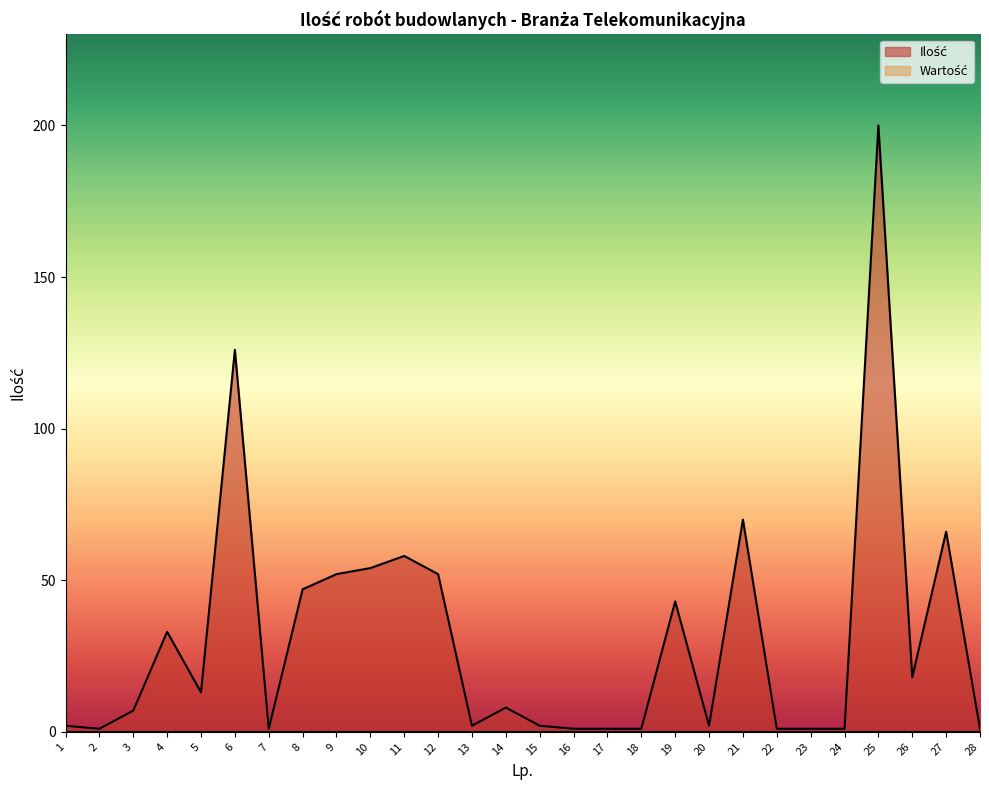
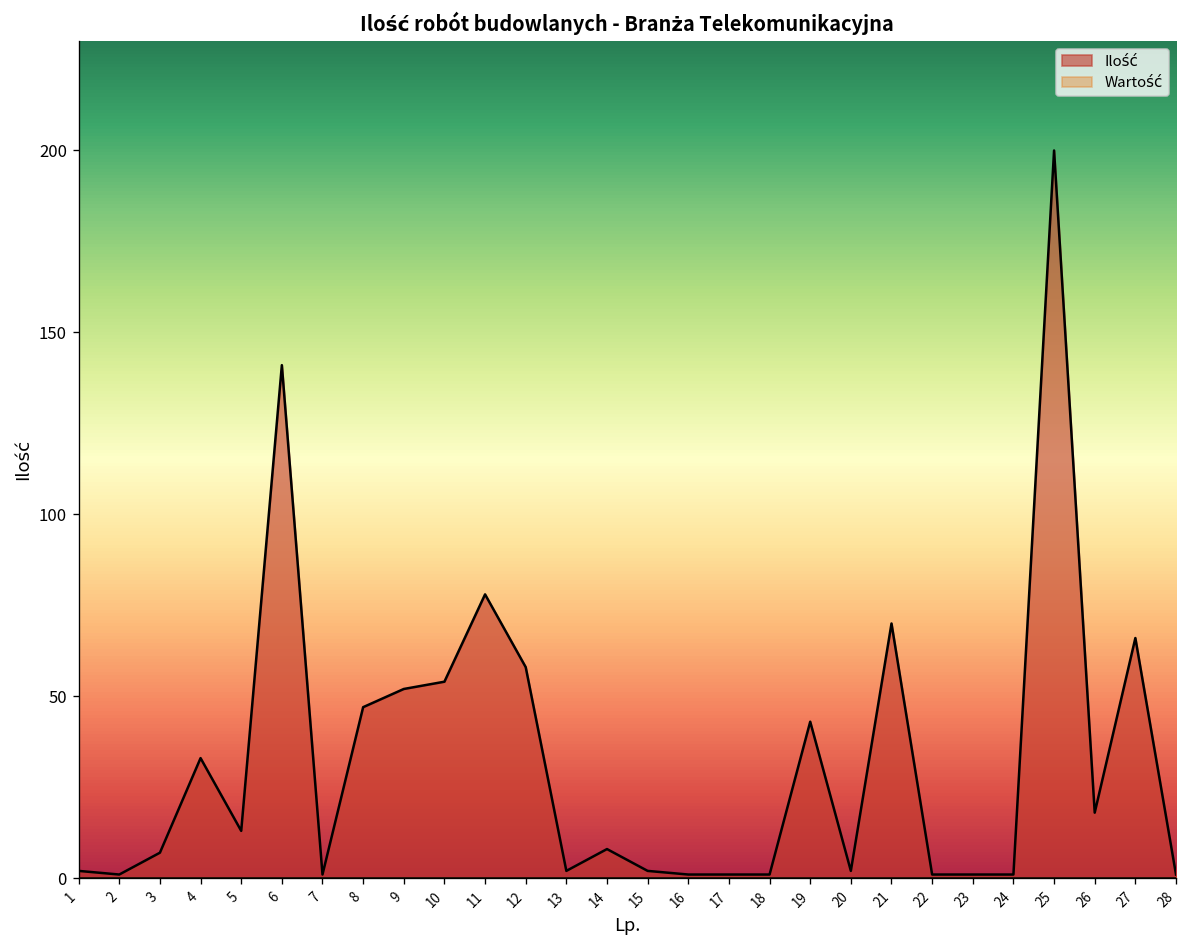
  {
    "Ilość": {
      "1": 2,
      "2": 1,
      "3": 7,
      "4": 33,
      "5": 13,
-     "6": 126,
+     "6": 141,
      "7": 1,
      "8": 47,
      "9": 52,
      "10": 54,
-     "11": 58,
-     "12": 52,
+     "11": 78,
+     "12": 58,
      "13": 2,
      "14": 8,
      "15": 2,
      "16": 1,
      "17": 1,
      "18": 1,
      "19": 43,
      "20": 2,
      "21": 70,
      "22": 1,
      "23": 1,
      "24": 1,
      "25": 200,
      "26": 18,
      "27": 66,
      "28": 1
    },
    "Wartość": {
      "1": 0,
      "2": 0,
      "3": 0,
      "4": 0,
      "5": 0,
      "6": 0,
      "7": 0,
      "8": 0,
      "9": 0,
      "10": 0,
      "11": 0,
      "12": 0,
      "13": 0,
      "14": 0,
      "15": 0,
      "16": 0,
      "17": 0,
      "18": 0,
      "19": 0,
      "20": 0,
      "21": 0,
      "22": 0,
      "23": 0,
      "24": 0,
      "25": 0,
      "26": 0,
      "27": 0,
      "28": 0
    }
  }
